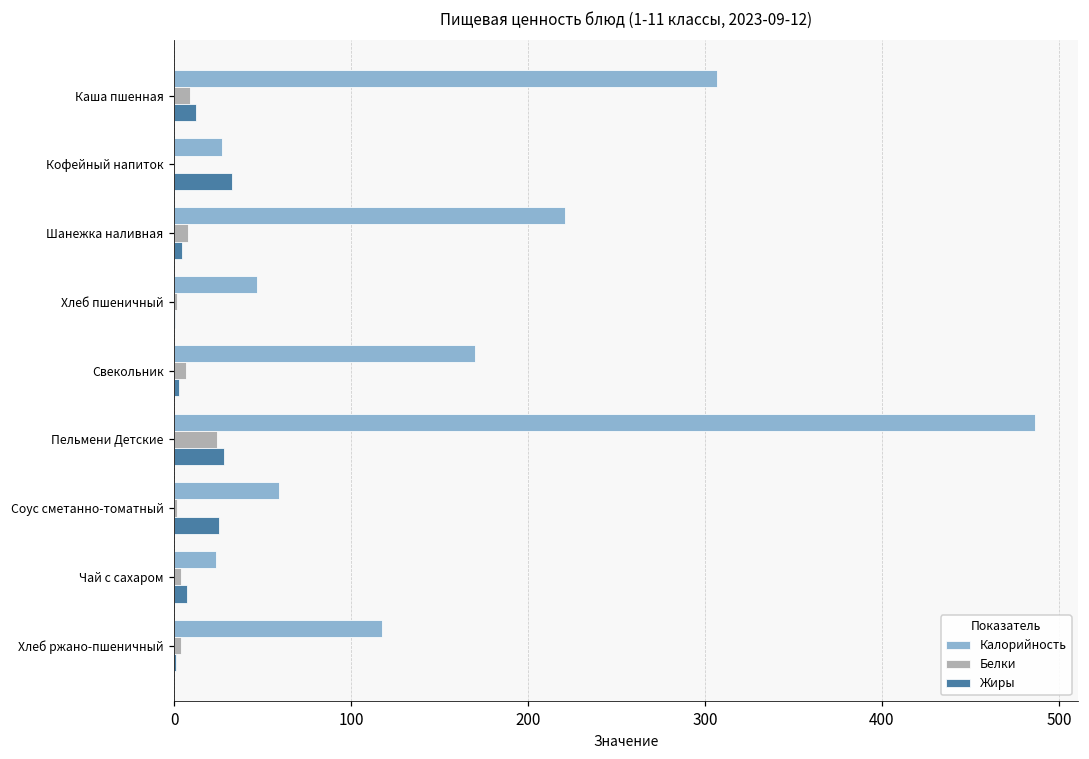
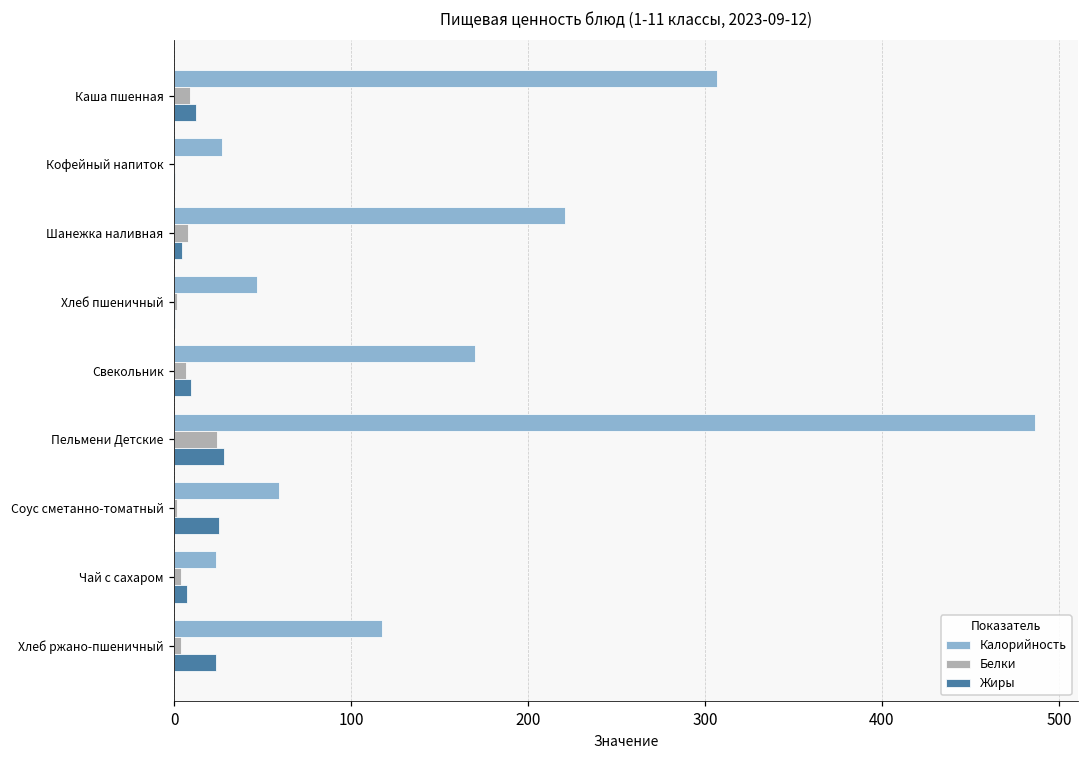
  {
    "Жиры": {
      "Каша пшенная": 12,
-     "Кофейный напиток": 32,
+     "Кофейный напиток": 0,
      "Шанежка наливная": 5,
-     "Свекольник": 3,
+     "Свекольник": 9,
      "Пельмени Детские": 28,
      "Соус сметанно-томатный": 25,
      "Чай с сахаром": 7,
-     "Хлеб ржано-пшеничный": 1
+     "Хлеб ржано-пшеничный": 24
    }
  }
